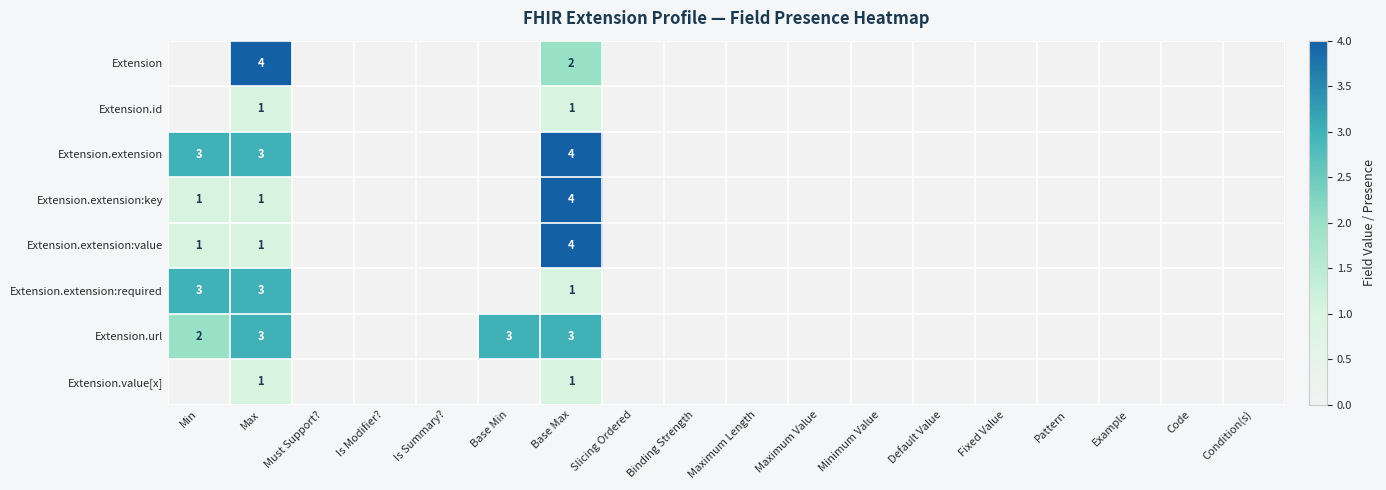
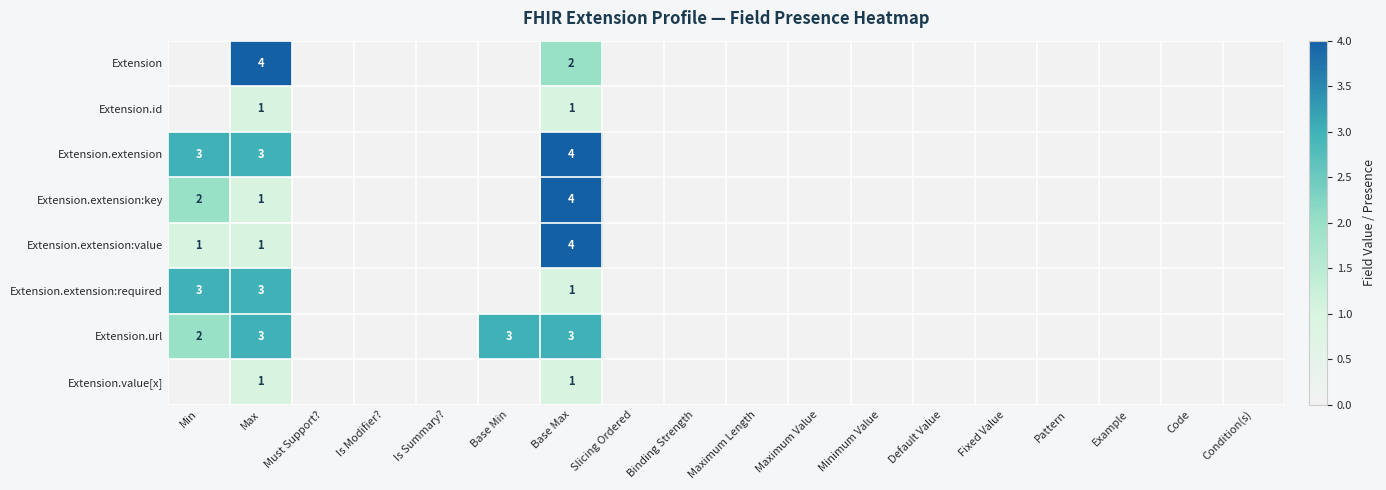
  {
    "Extension": {
      "Max": 4,
      "Base Max": 2
    },
    "Extension.id": {
      "Max": 1,
      "Base Max": 1
    },
    "Extension.extension": {
      "Min": 3,
      "Max": 3,
      "Base Max": 4
    },
    "Extension.extension:key": {
-     "Min": 1,
+     "Min": 2,
      "Max": 1,
      "Base Max": 4
    },
    "Extension.extension:value": {
      "Min": 1,
      "Max": 1,
      "Base Max": 4
    },
    "Extension.extension:required": {
      "Min": 3,
      "Max": 3,
      "Base Max": 1
    },
    "Extension.url": {
      "Min": 2,
      "Max": 3,
      "Base Min": 3,
      "Base Max": 3
    },
    "Extension.value[x]": {
      "Max": 1,
      "Base Max": 1
    }
  }
